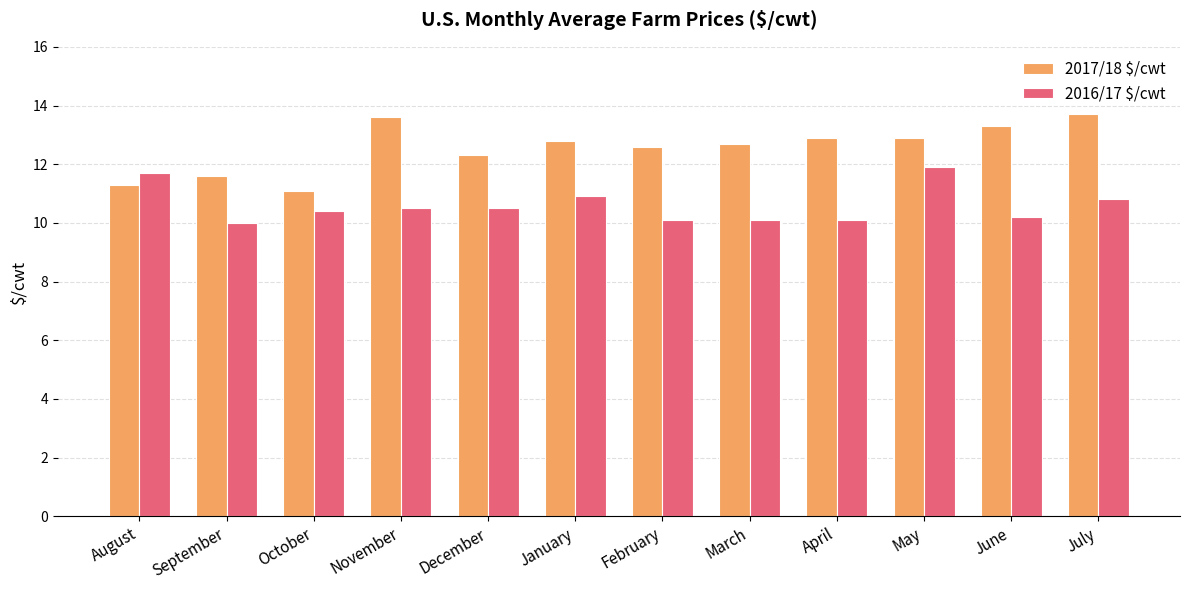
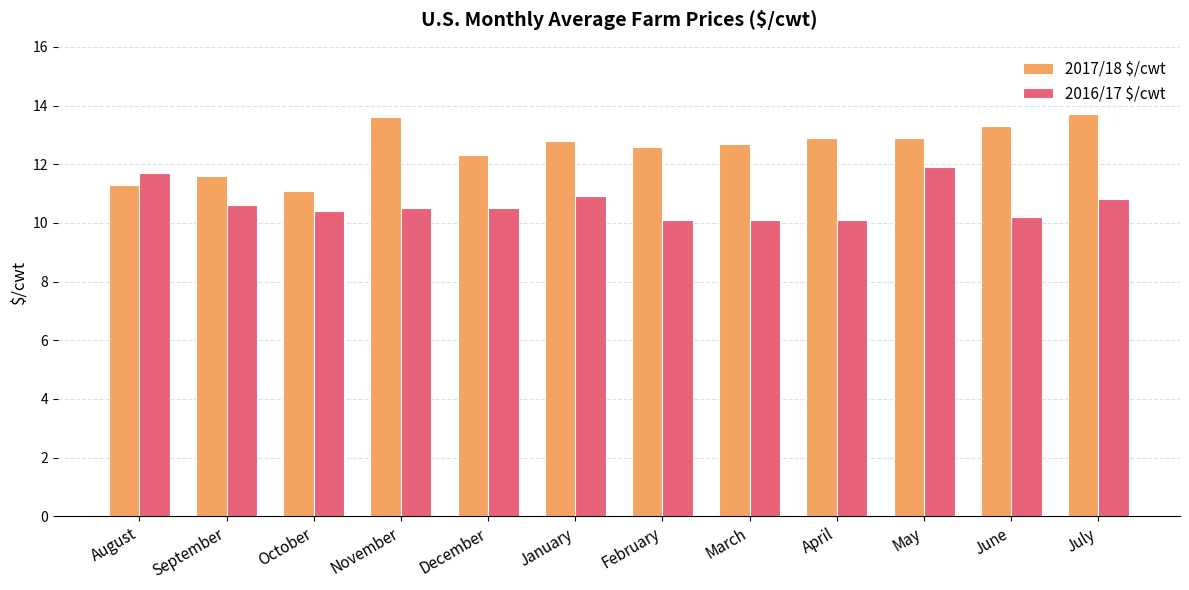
  {
    "2017/18 $/cwt": {
      "August": 11.3,
      "September": 11.6,
      "October": 11.1,
      "November": 13.6,
      "December": 12.3,
      "January": 12.8,
      "February": 12.6,
      "March": 12.7,
      "April": 12.9,
      "May": 12.9,
      "June": 13.3,
      "July": 13.7
    },
    "2016/17 $/cwt": {
      "August": 11.7,
-     "September": 10.0,
+     "September": 10.6,
      "October": 10.4,
      "November": 10.5,
      "December": 10.5,
      "January": 10.9,
      "February": 10.1,
      "March": 10.1,
      "April": 10.1,
      "May": 11.9,
      "June": 10.2,
      "July": 10.8
    }
  }
